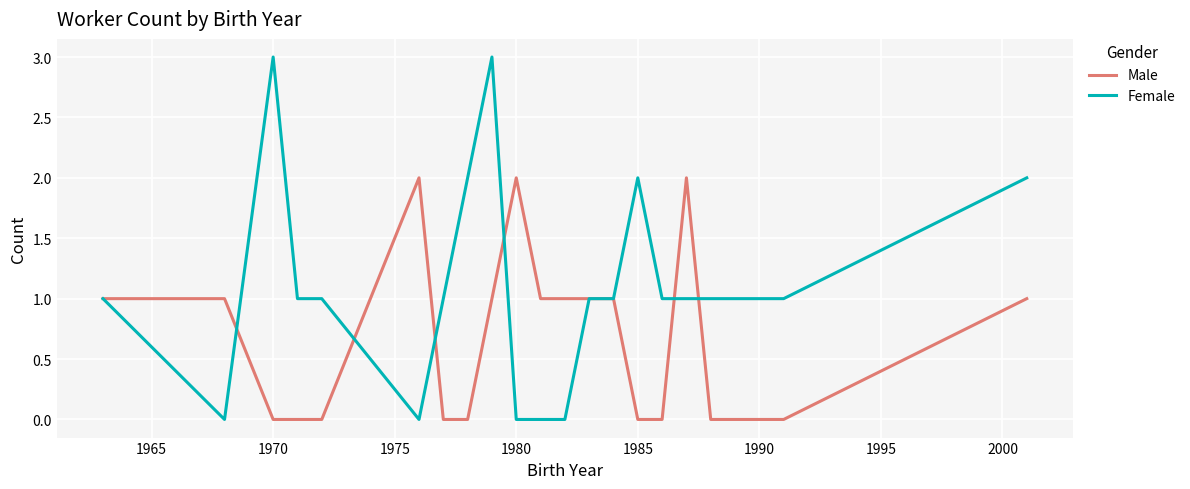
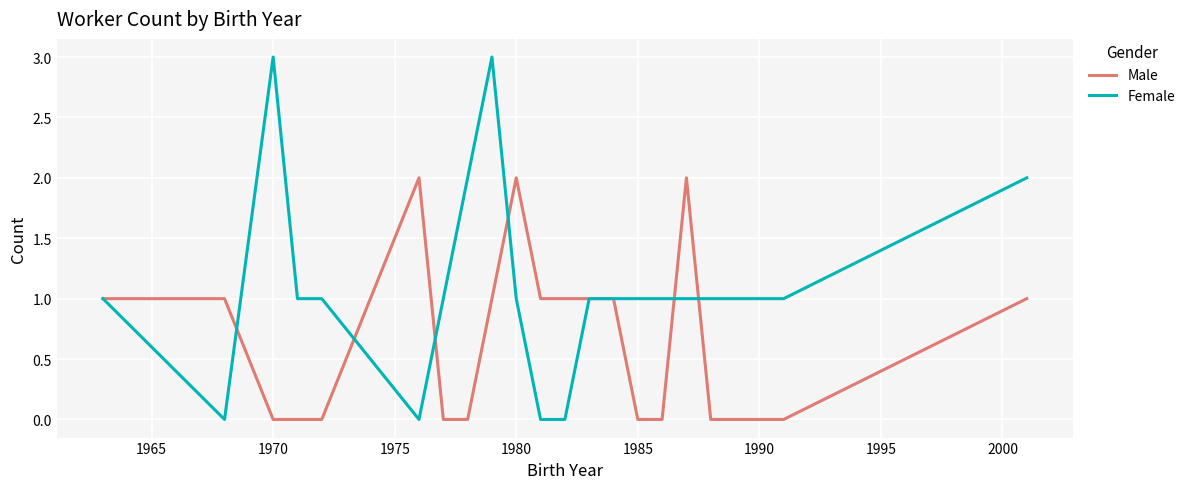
  {
    "Male": {
      "1970": 0,
      "1980": 2,
      "1985": 0
    },
    "Female": {
      "1970": 3,
-     "1980": 0,
-     "1985": 2
+     "1980": 1,
+     "1985": 1
    }
  }
